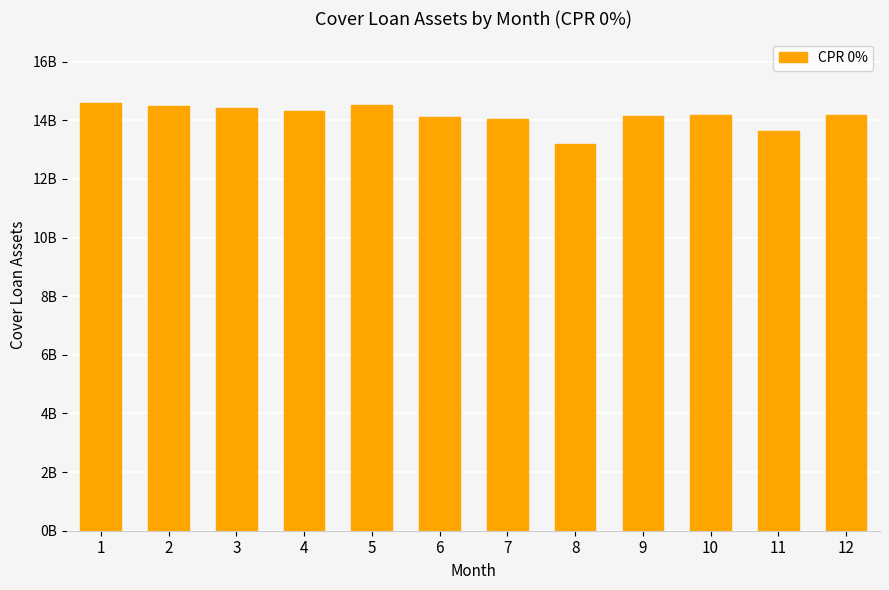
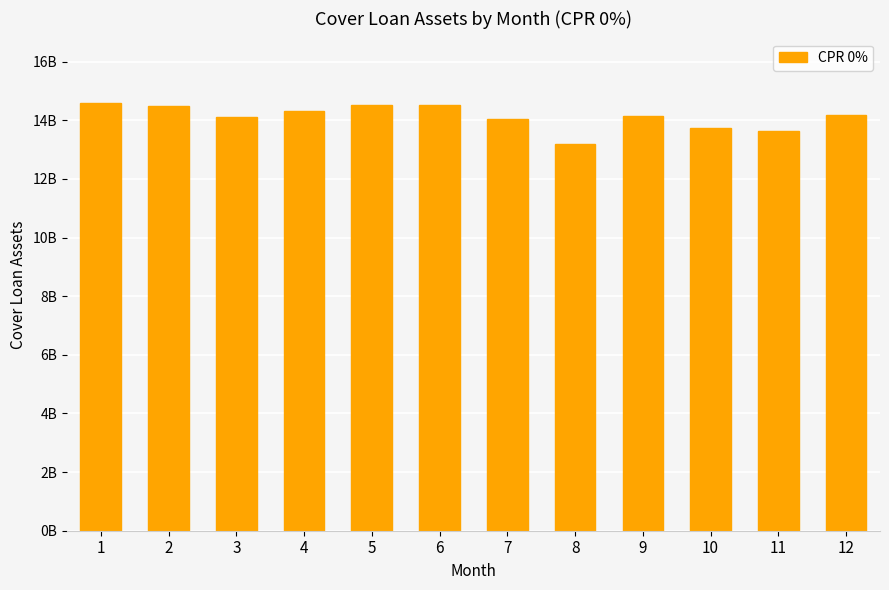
  {
    "1": 14600000000,
    "2": 14500000000,
-   "3": 14400000000,
+   "3": 14100000000,
    "4": 14300000000,
    "5": 14500000000,
-   "6": 14100000000,
+   "6": 14500000000,
    "7": 14000000000,
    "8": 13200000000,
    "9": 14100000000,
-   "10": 14200000000,
+   "10": 13700000000,
    "11": 13700000000,
    "12": 14200000000
  }
